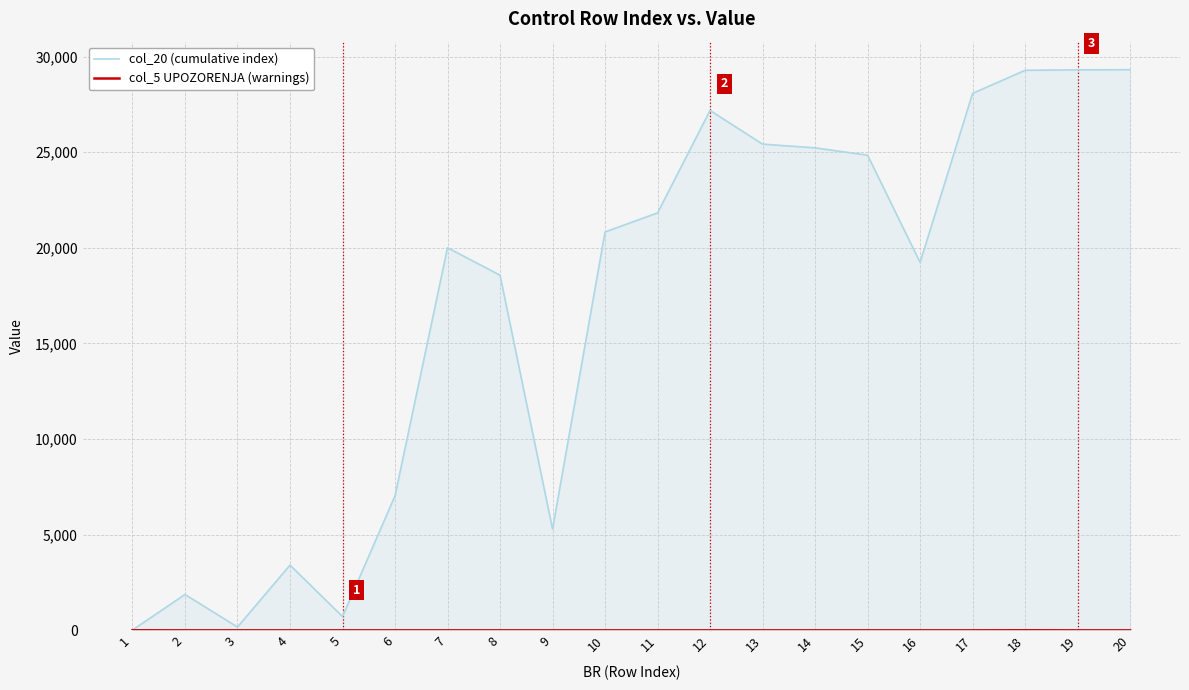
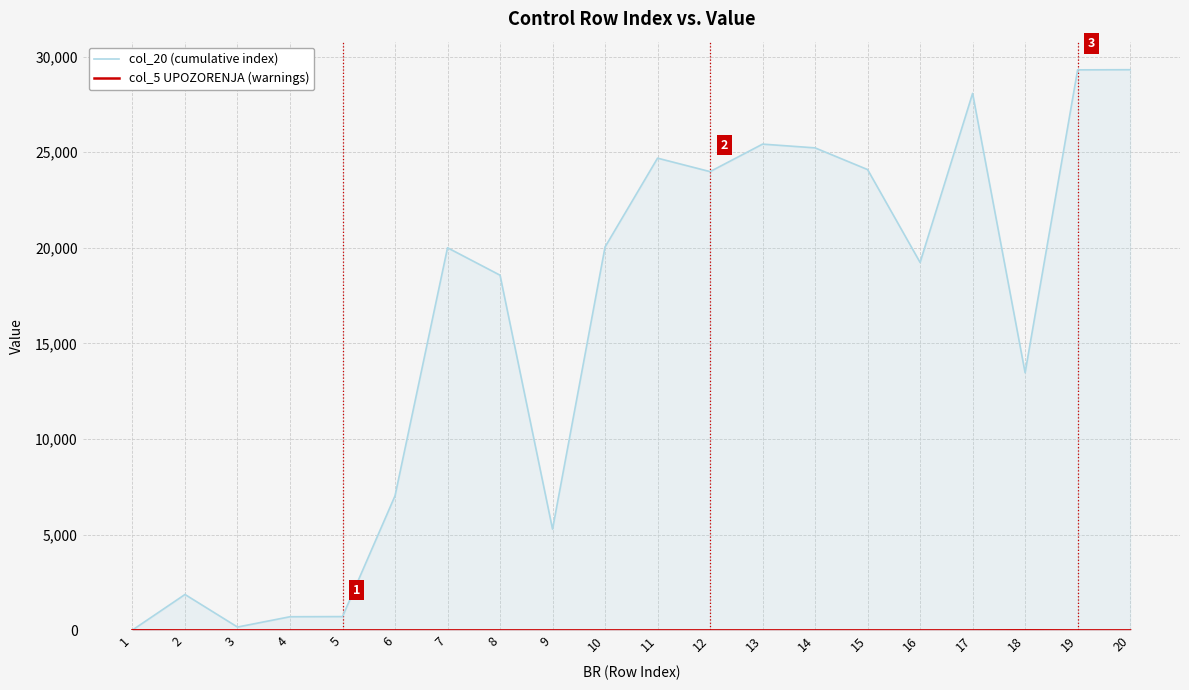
  {
    "col_20 (cumulative index)": {
      "2": "1,900",
      "3": "200",
-     "4": "3,400",
+     "4": "700",
      "6": "7,000",
      "7": "20,000",
      "8": "18,600",
      "9": "5,300",
-     "10": "20,800",
-     "11": "21,800",
-     "12": "27,200",
+     "10": "20,000",
+     "11": "24,700",
+     "12": "24,000",
      "13": "25,400",
      "14": "25,200",
-     "15": "24,800",
+     "15": "24,100",
      "16": "19,200",
      "17": "28,100",
-     "18": "29,300",
+     "18": "13,500",
      "20": "29,300"
    },
    "col_5 UPOZORENJA (warnings)": {
      "2": "0",
      "3": "0",
      "4": "0",
      "5": "0",
      "6": "0",
      "7": "0",
      "8": "0",
      "9": "0",
      "10": "0",
      "11": "0",
      "12": "0",
      "13": "0",
      "14": "0",
      "15": "0",
      "16": "0",
      "17": "0",
      "18": "0",
      "19": "0",
      "20": "0"
    }
  }
